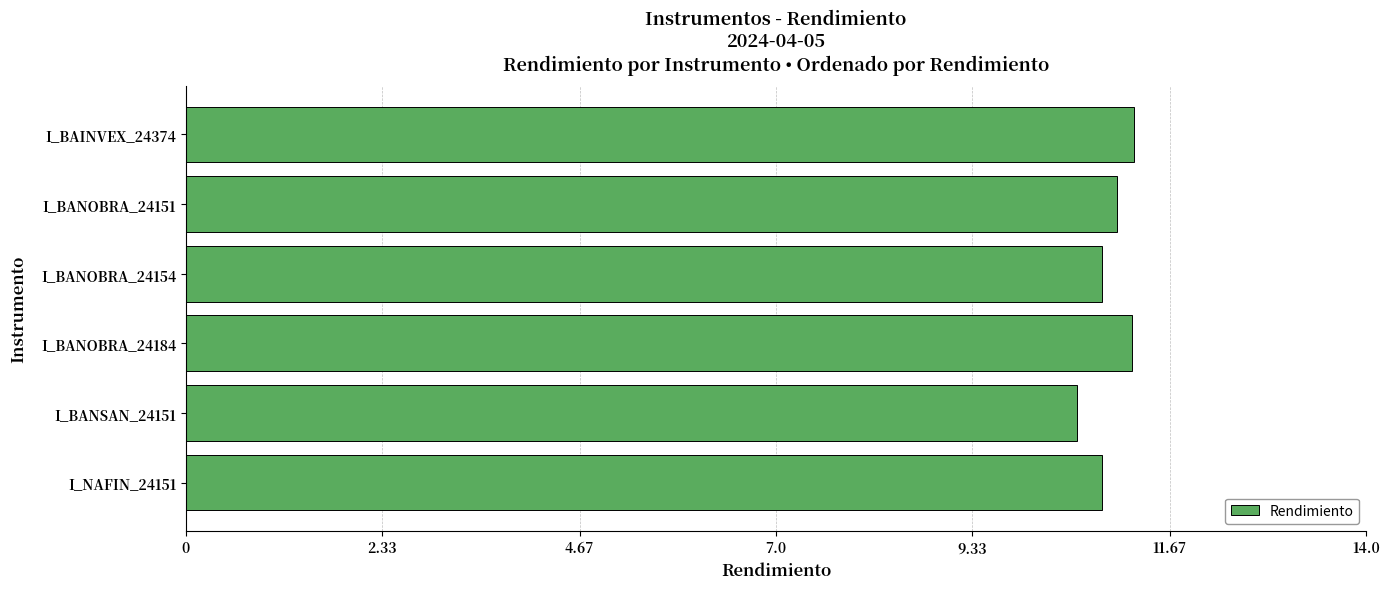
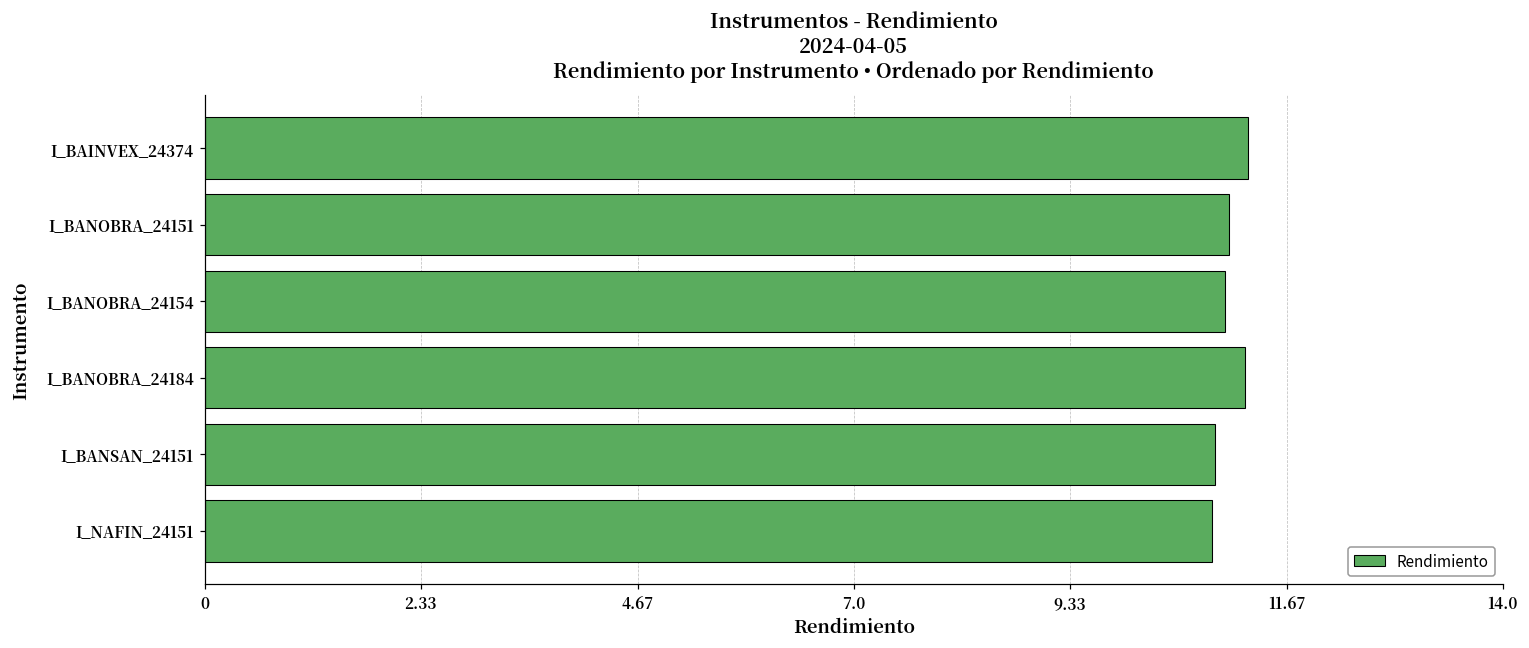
  {
    "I_BAINVEX_24374": 11.2,
    "I_BANOBRA_24151": 11.0,
-   "I_BANOBRA_24154": 10.9,
+   "I_BANOBRA_24154": 11.0,
    "I_BANOBRA_24184": 11.2,
-   "I_BANSAN_24151": 10.6,
+   "I_BANSAN_24151": 10.9,
    "I_NAFIN_24151": 10.9
  }
